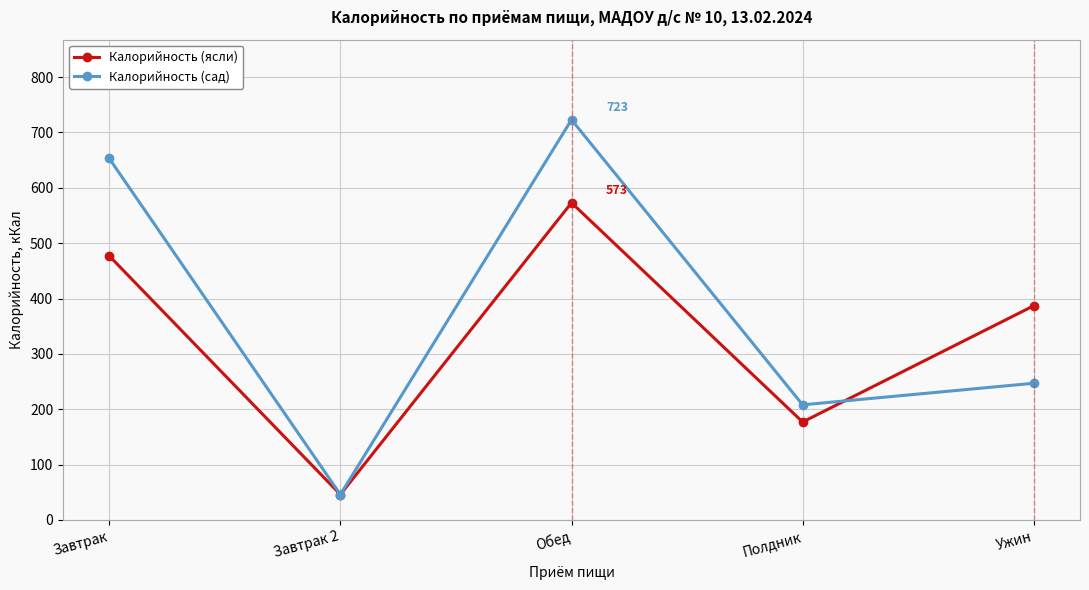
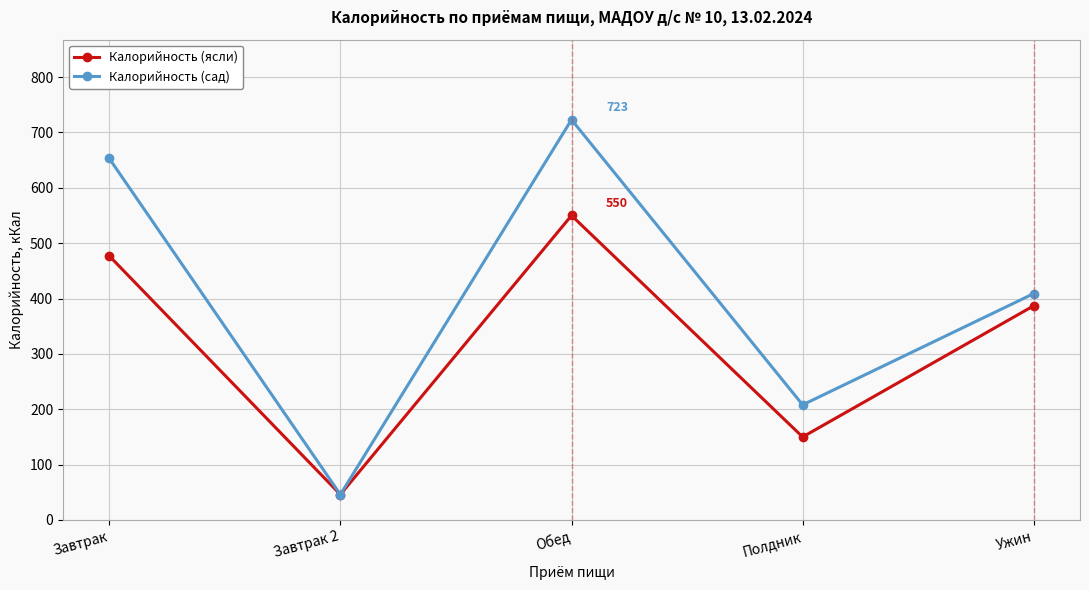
  {
    "Калорийность (ясли)": {
-     "Обед": 573,
-     "Полдник": 180
+     "Обед": 550,
+     "Полдник": 150
    },
    "Калорийность (сад)": {
      "Завтрак": 650,
      "Обед": 720,
      "Полдник": 210,
-     "Ужин": 250
+     "Ужин": 410
    }
  }
